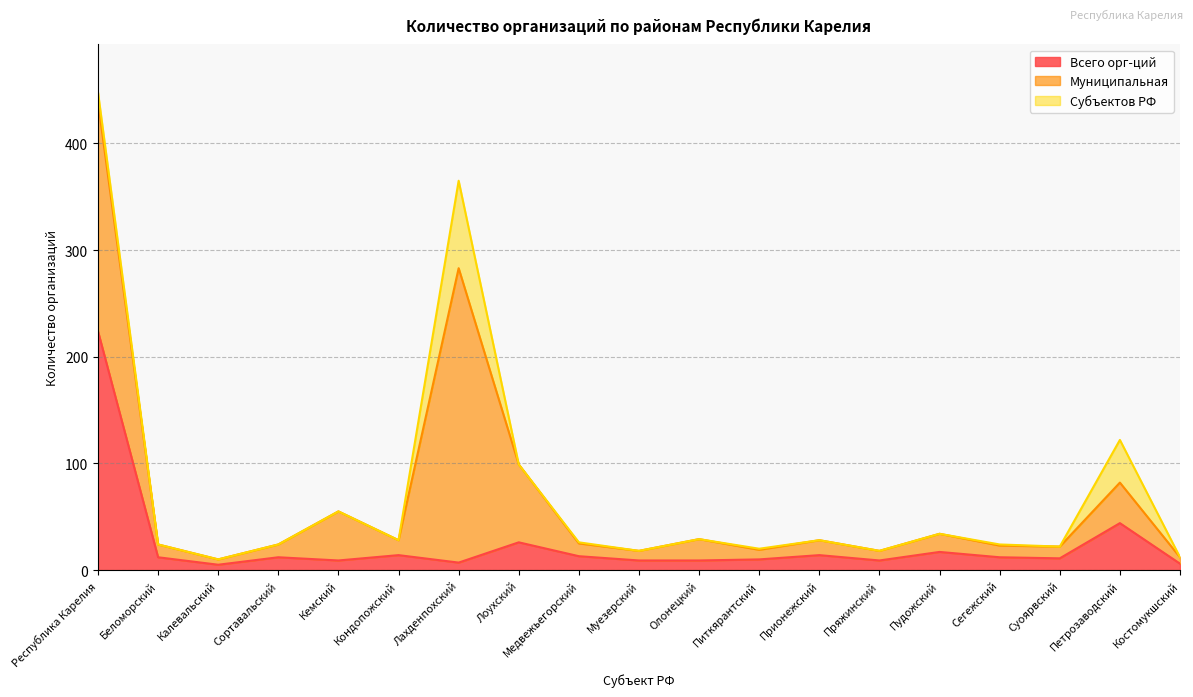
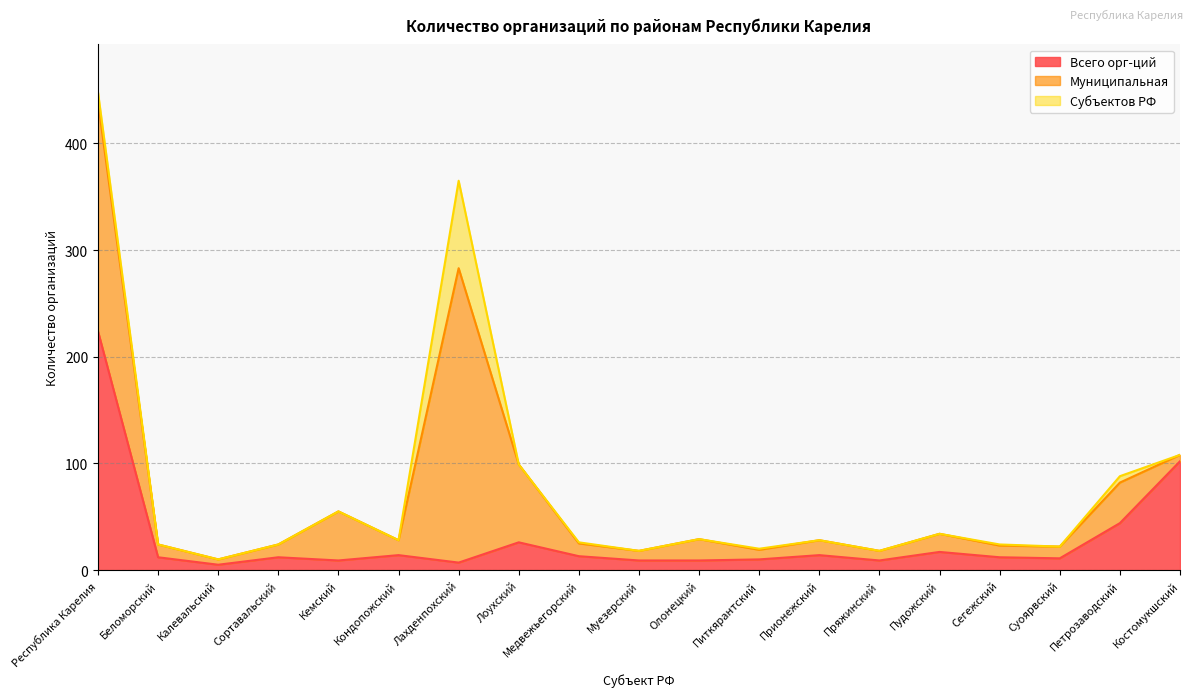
  {
    "Всего орг-ций": {
      "Республика Карелия": 224,
      "Беломорский": 12,
      "Калевальский": 5,
      "Сортавальский": 12,
      "Кемский": 9,
      "Кондопожский": 14,
      "Лахденпохский": 7,
      "Лоухский": 26,
      "Медвежьегорский": 13,
      "Муезерский": 9,
      "Олонецкий": 9,
      "Питкярантский": 10,
      "Прионежский": 14,
      "Пряжинский": 9,
      "Пудожский": 17,
      "Сегежский": 12,
      "Суоярвский": 11,
      "Петрозаводский": 44,
-     "Костомукшский": 6
+     "Костомукшский": 102
    },
    "Муниципальная": {
      "Республика Карелия": 215,
      "Лахденпохский": 276,
      "Петрозаводский": 38
    },
    "Субъектов РФ": {
      "Республика Карелия": 9,
      "Лахденпохский": 82,
-     "Петрозаводский": 40
+     "Петрозаводский": 6
    }
  }
